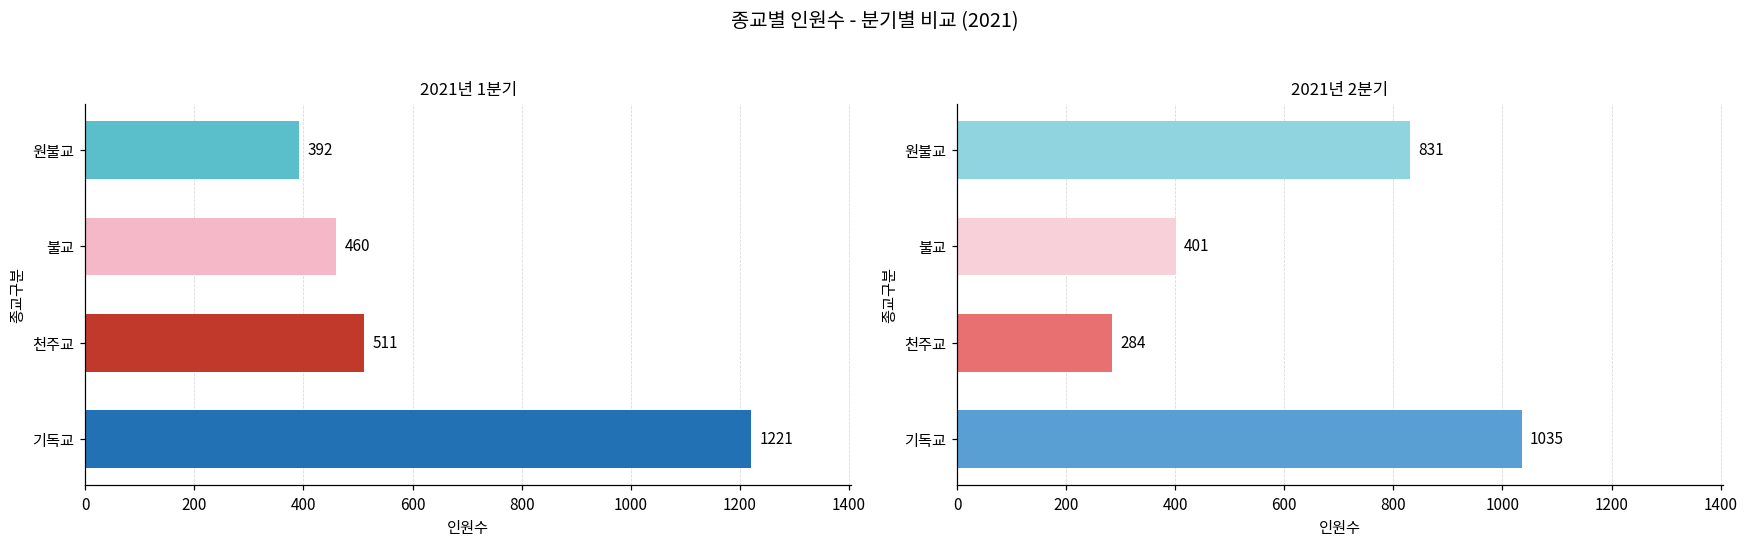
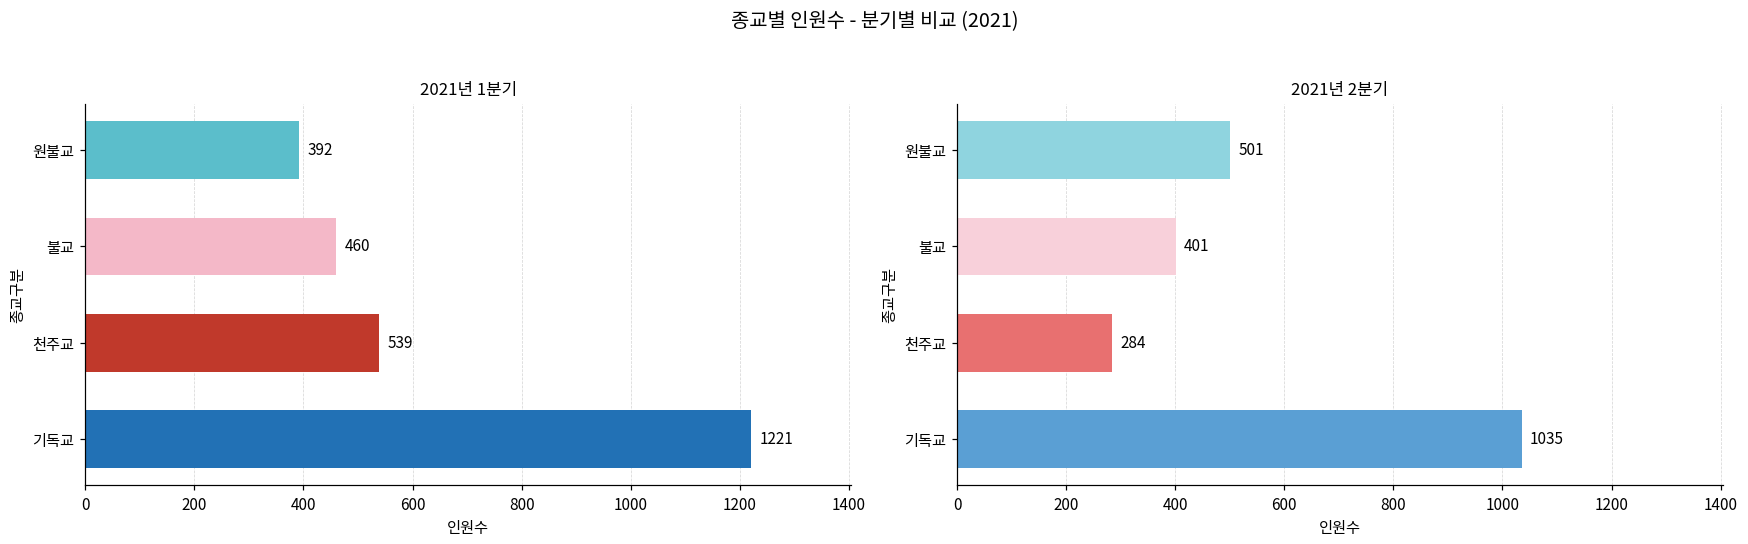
  {
    "2021년 1분기": {
      "원불교": 392,
      "불교": 460,
-     "천주교": 511,
+     "천주교": 539,
      "기독교": 1221
    },
    "2021년 2분기": {
-     "원불교": 831,
+     "원불교": 501,
      "불교": 401,
      "천주교": 284,
      "기독교": 1035
    }
  }
